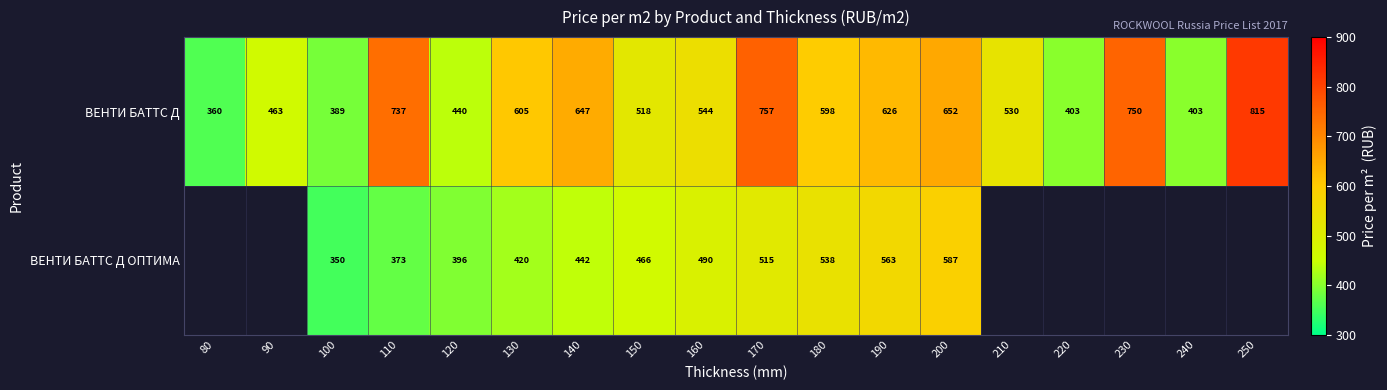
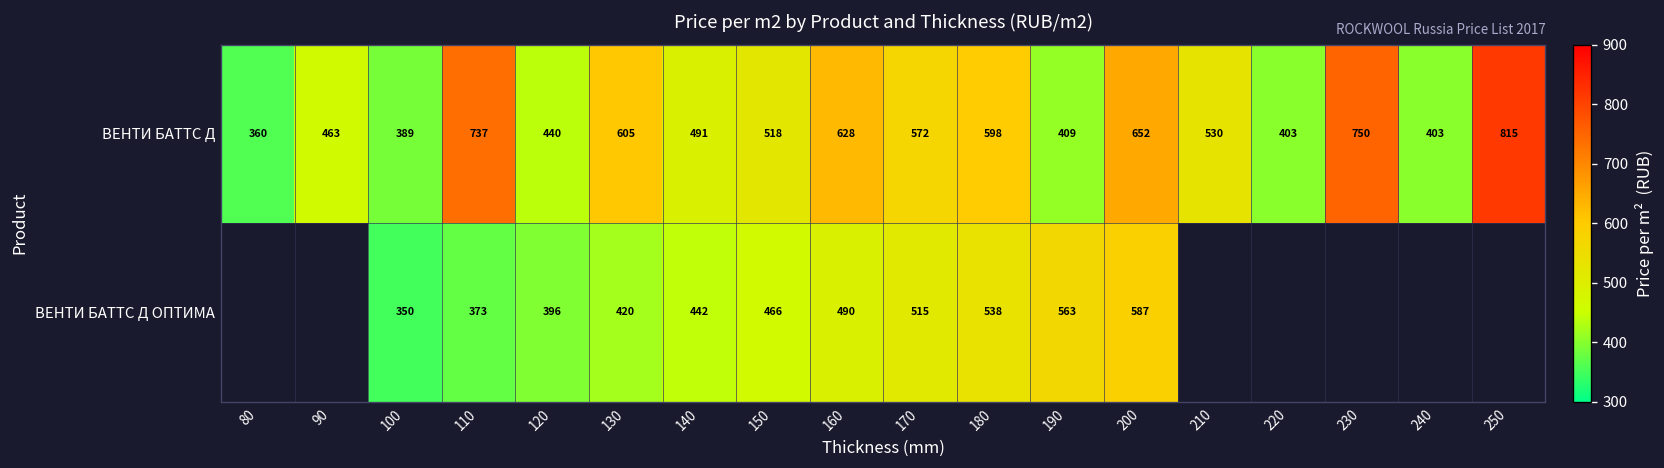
  {
    "ВЕНТИ БАТТС Д": {
      "80": 360,
      "90": 463,
      "100": 389,
      "110": 737,
      "120": 440,
      "130": 605,
-     "140": 647,
+     "140": 491,
      "150": 518,
-     "160": 544,
-     "170": 757,
+     "160": 628,
+     "170": 572,
      "180": 598,
-     "190": 626,
+     "190": 409,
      "200": 652,
      "210": 530,
      "220": 403,
      "230": 750,
      "240": 403,
      "250": 815
    },
    "ВЕНТИ БАТТС Д ОПТИМА": {
      "100": 350,
      "110": 373,
      "120": 396,
      "130": 420,
      "140": 442,
      "150": 466,
      "160": 490,
      "170": 515,
      "180": 538,
      "190": 563,
      "200": 587
    }
  }
